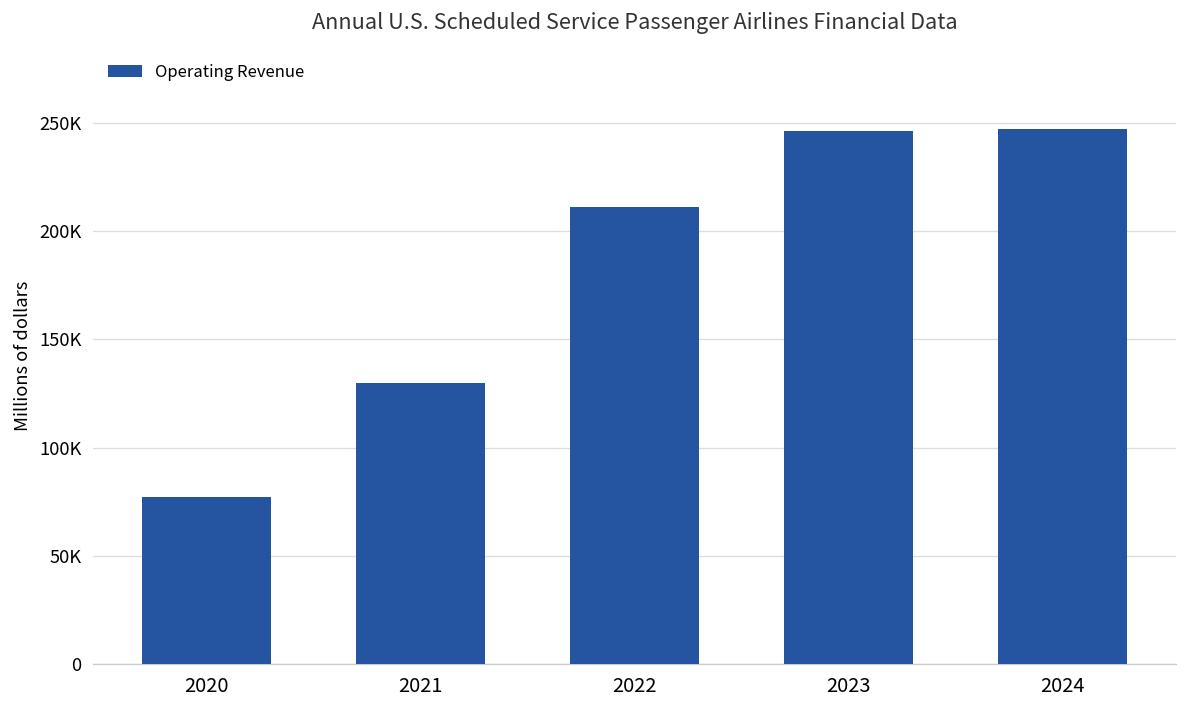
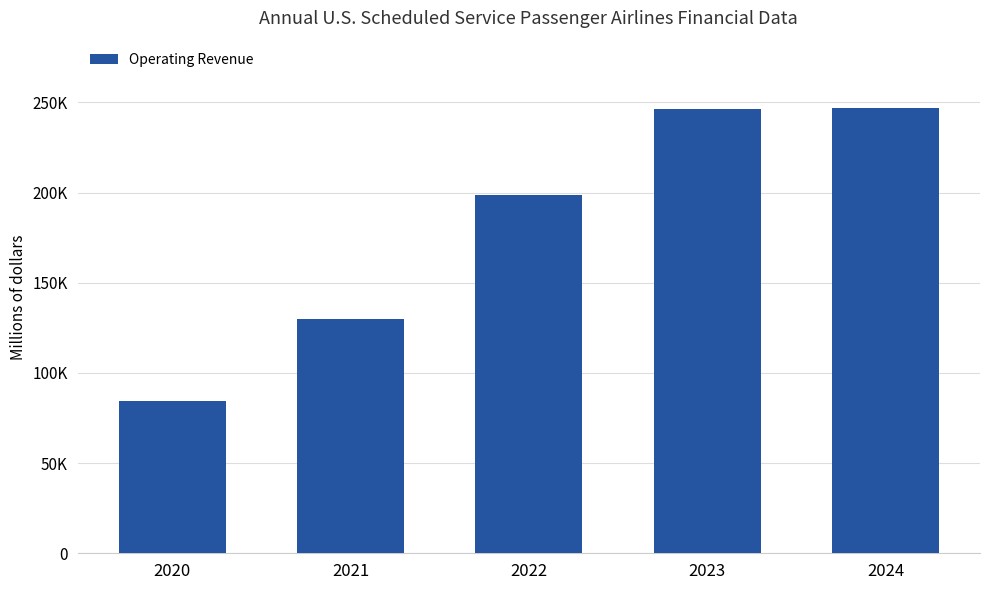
  {
-   "2020": 77000,
+   "2020": 84000,
    "2021": 130000,
-   "2022": 211000,
+   "2022": 199000,
    "2023": 246000,
    "2024": 247000
  }
